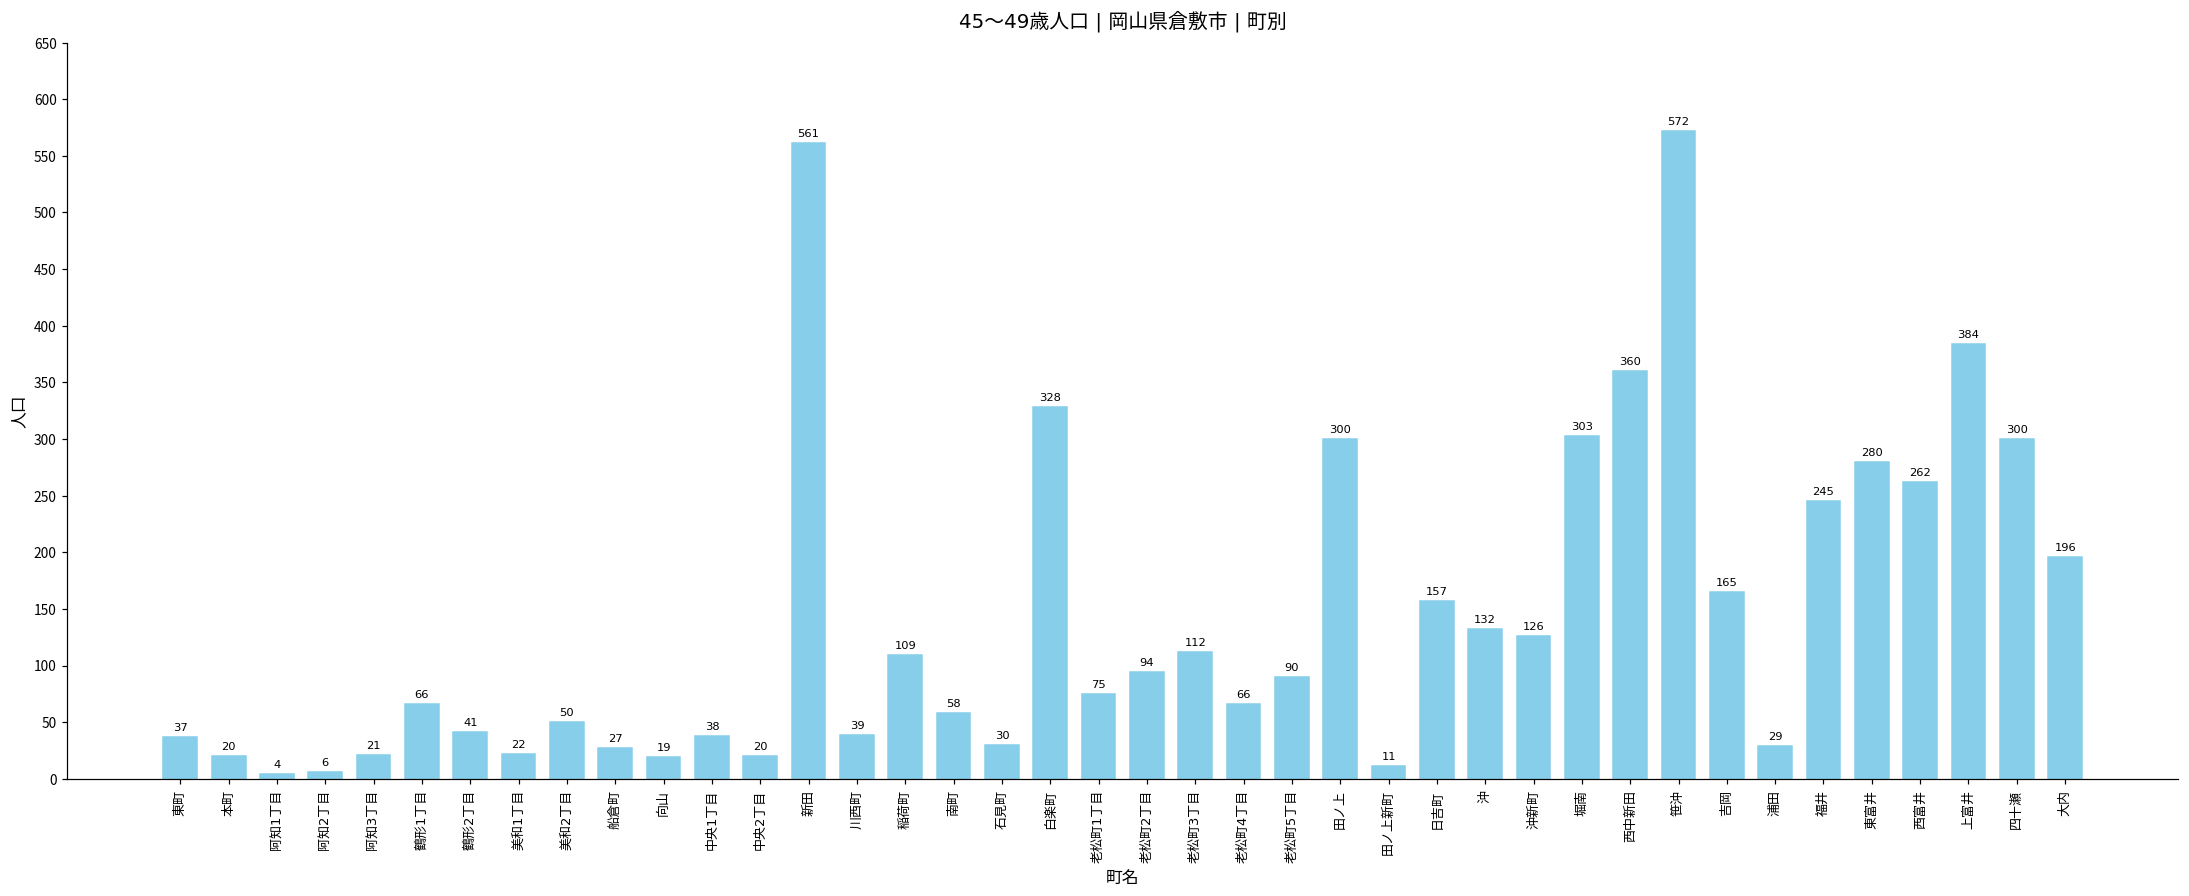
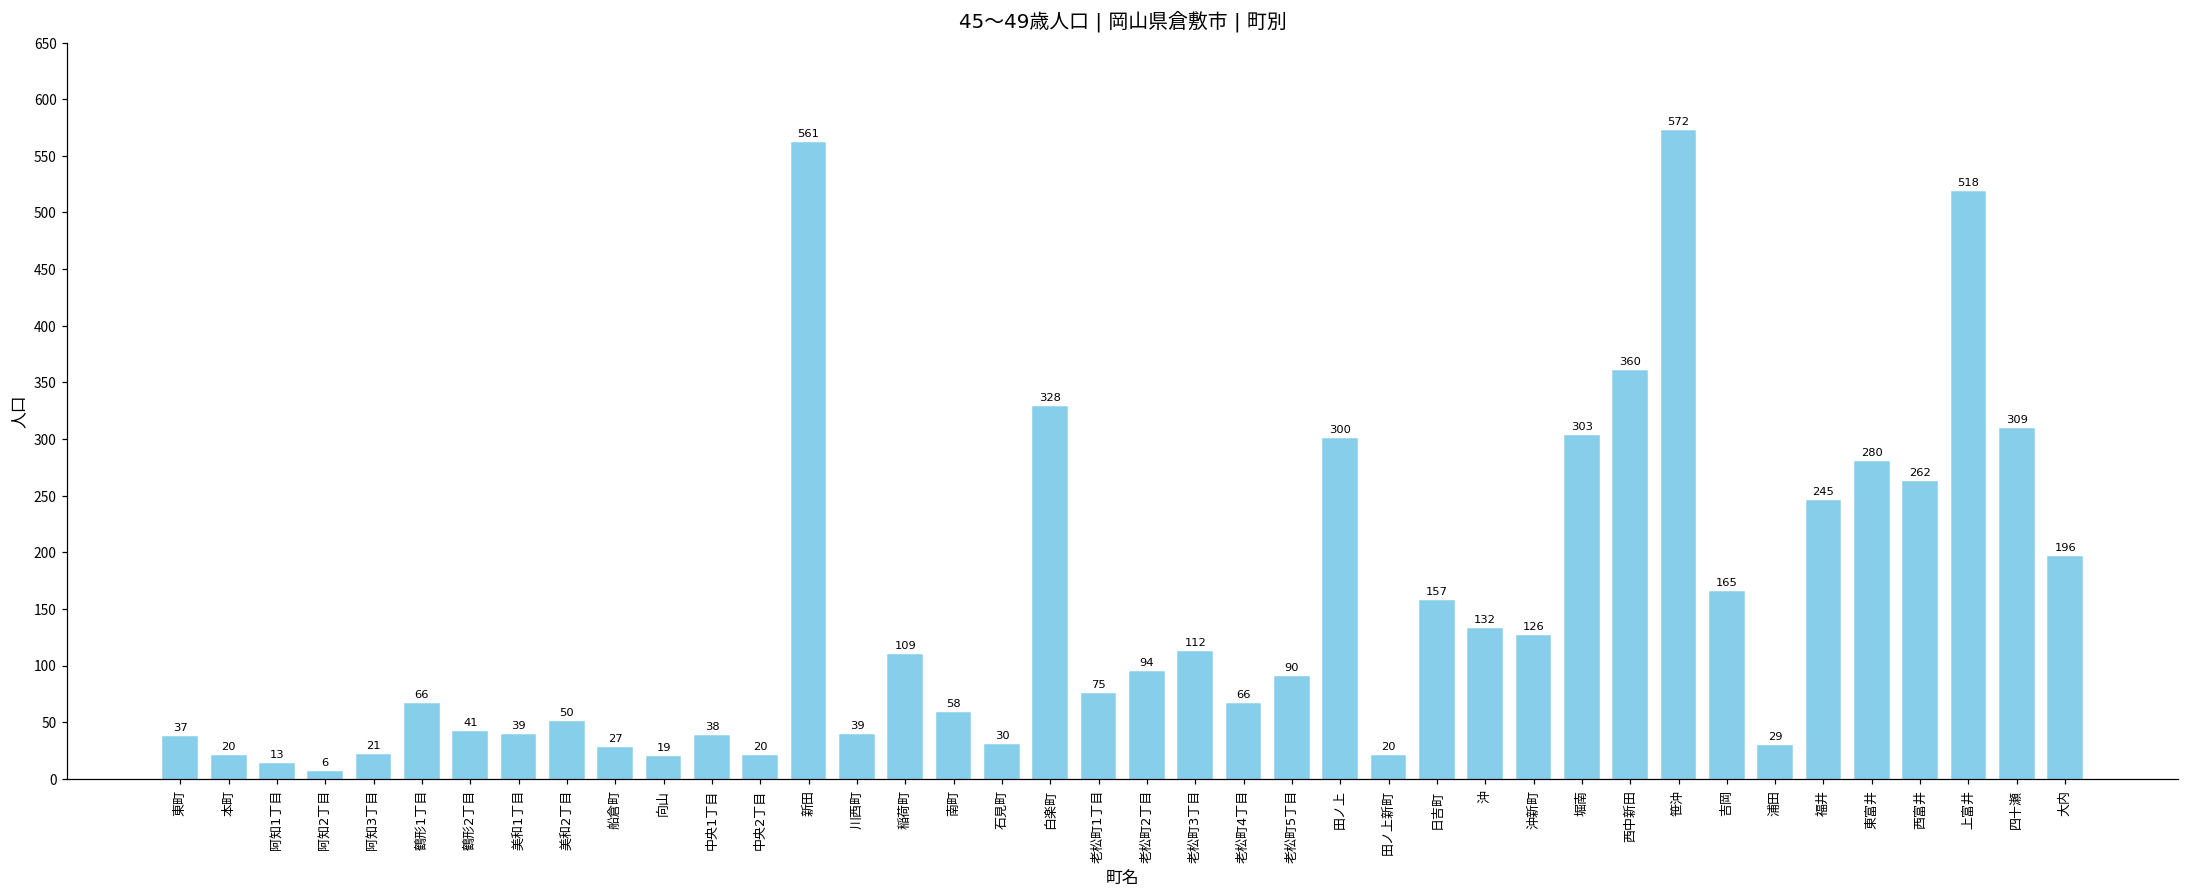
  {
    "東町": 37,
    "本町": 20,
-   "阿知1丁目": 4,
+   "阿知1丁目": 13,
    "阿知2丁目": 6,
    "阿知3丁目": 21,
    "鶴形1丁目": 66,
    "鶴形2丁目": 41,
-   "美和1丁目": 22,
+   "美和1丁目": 39,
    "美和2丁目": 50,
    "船倉町": 27,
    "向山": 19,
    "中央1丁目": 38,
    "中央2丁目": 20,
    "新田": 561,
    "川西町": 39,
    "稲荷町": 109,
    "南町": 58,
    "石見町": 30,
    "白楽町": 328,
    "老松町1丁目": 75,
    "老松町2丁目": 94,
    "老松町3丁目": 112,
    "老松町4丁目": 66,
    "老松町5丁目": 90,
    "田ノ上": 300,
-   "田ノ上新町": 11,
+   "田ノ上新町": 20,
    "日吉町": 157,
    "沖": 132,
    "沖新町": 126,
    "堀南": 303,
    "西中新田": 360,
    "笹沖": 572,
    "吉岡": 165,
    "浦田": 29,
    "福井": 245,
    "東富井": 280,
    "西富井": 262,
-   "上富井": 384,
-   "四十瀬": 300,
+   "上富井": 518,
+   "四十瀬": 309,
    "大内": 196
  }
